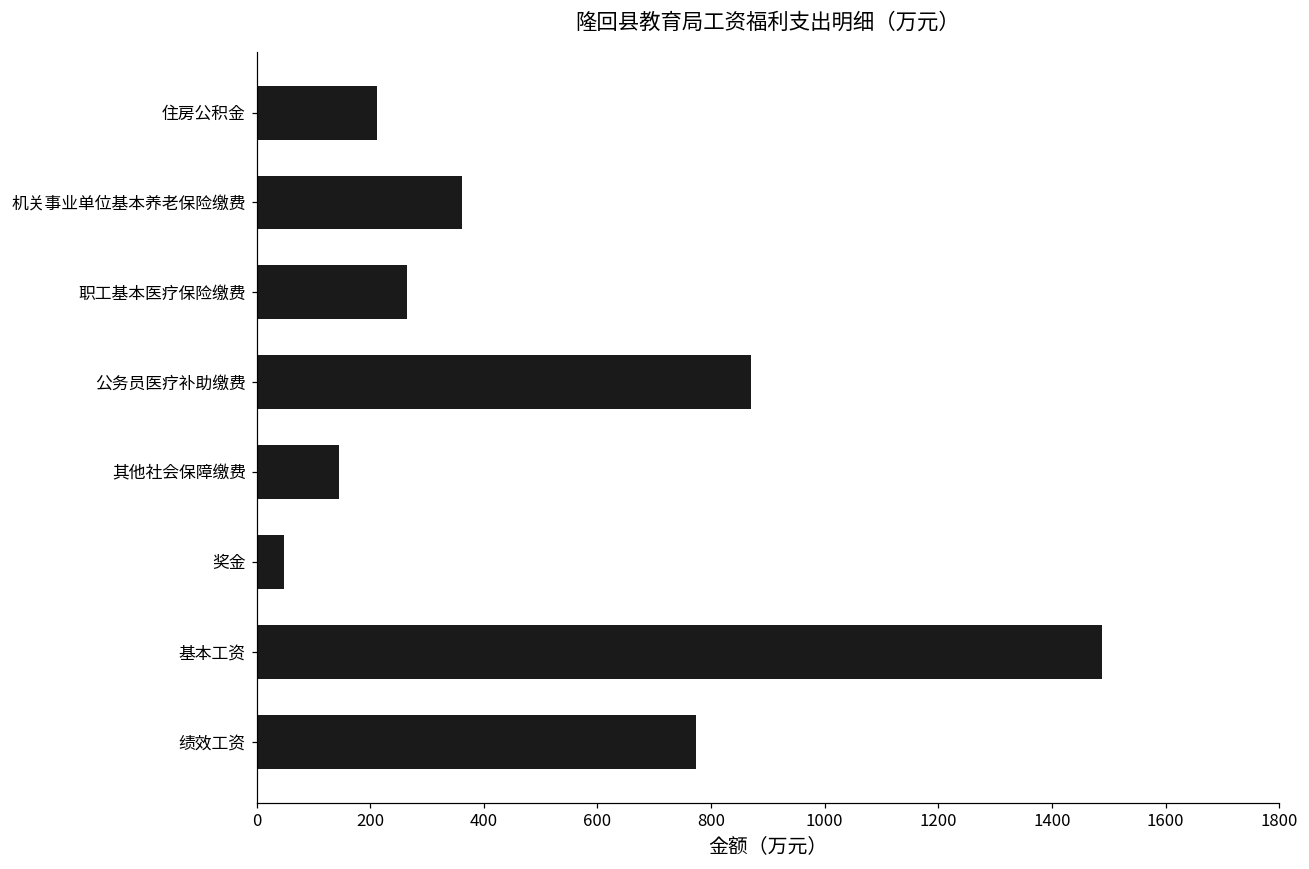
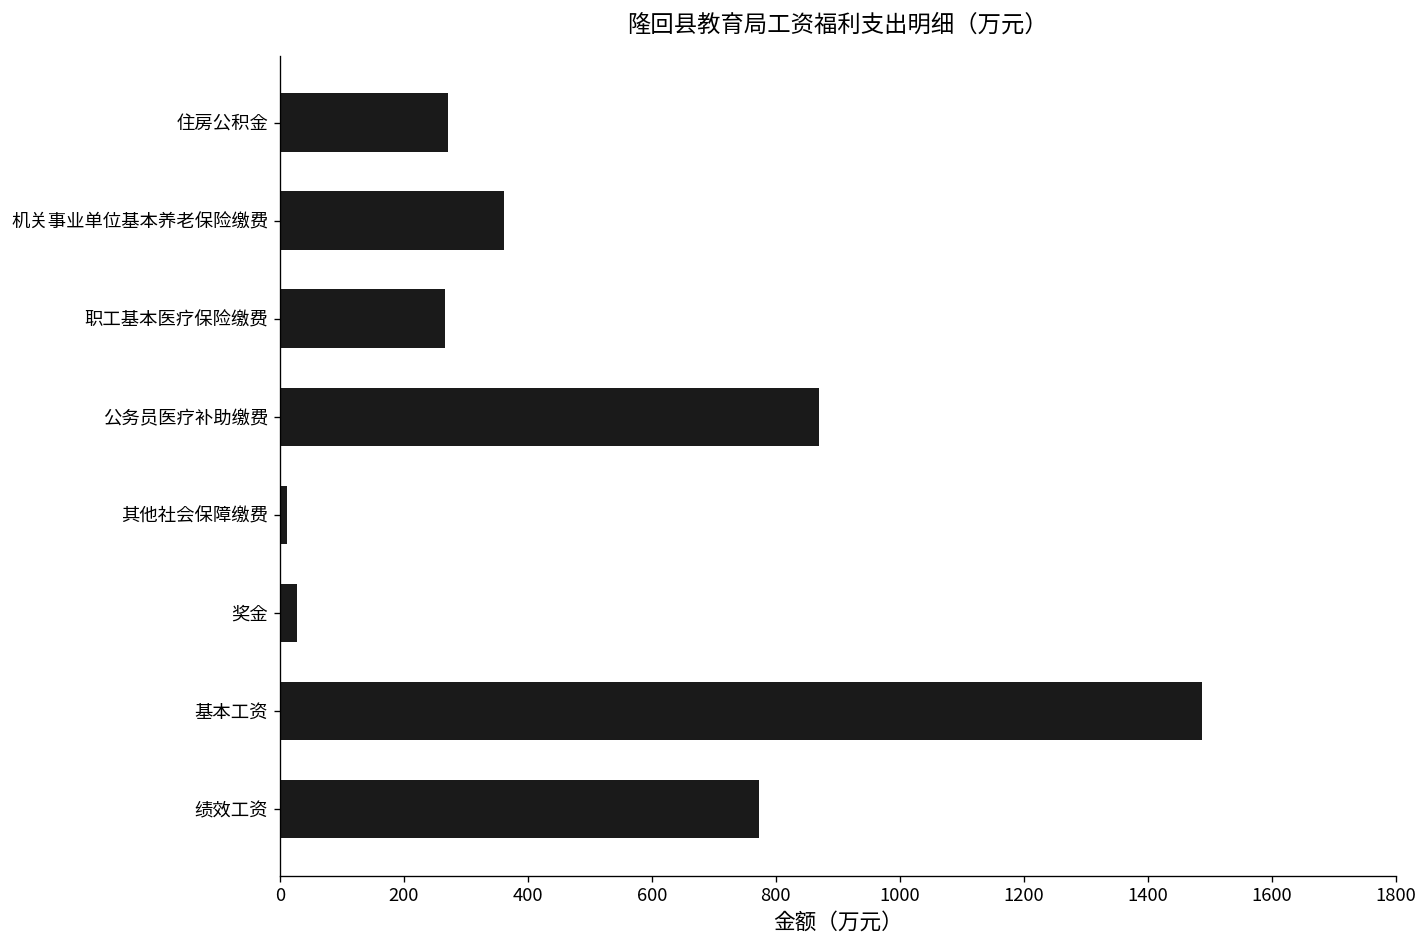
  {
-   "住房公积金": 210,
+   "住房公积金": 270,
    "机关事业单位基本养老保险缴费": 360,
    "职工基本医疗保险缴费": 270,
    "公务员医疗补助缴费": 870,
-   "其他社会保障缴费": 150,
-   "奖金": 50,
+   "其他社会保障缴费": 10,
+   "奖金": 30,
    "基本工资": 1490,
    "绩效工资": 770
  }
